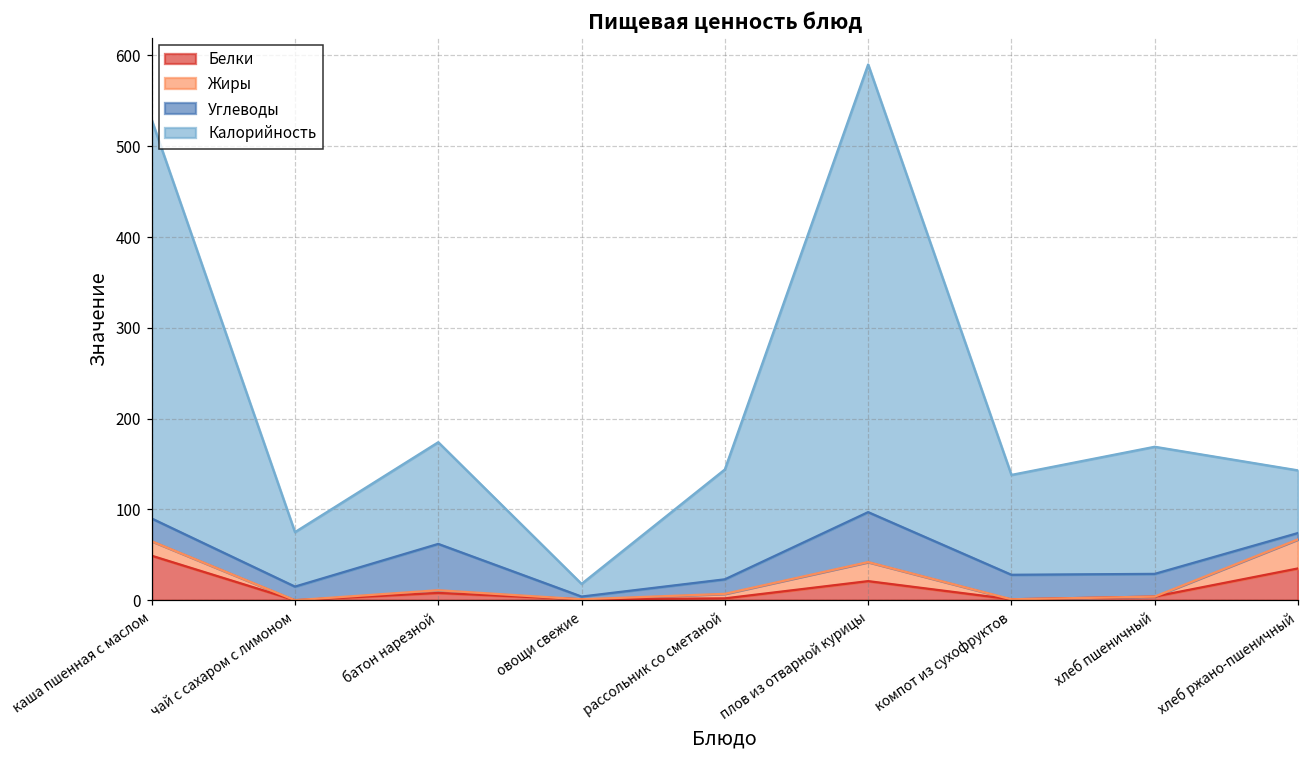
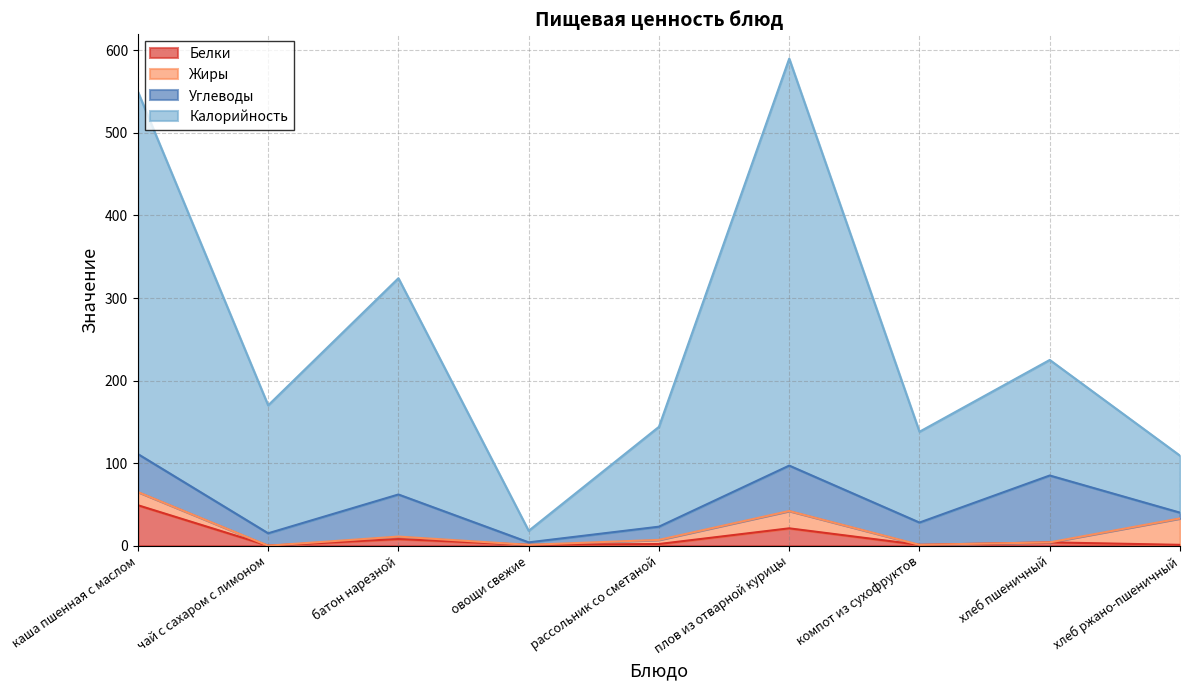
  {
    "Белки": {
      "каша пшенная с маслом": 50,
      "рассольник со сметаной": 0,
      "плов из отварной курицы": 20,
-     "хлеб ржано-пшеничный": 40
+     "хлеб ржано-пшеничный": 0
    },
    "Жиры": {
      "каша пшенная с маслом": 20,
      "рассольник со сметаной": 10,
      "плов из отварной курицы": 20,
      "хлеб ржано-пшеничный": 30
    },
    "Углеводы": {
-     "каша пшенная с маслом": 30,
+     "каша пшенная с маслом": 50,
      "чай с сахаром с лимоном": 20,
      "батон нарезной": 50,
      "рассольник со сметаной": 20,
      "плов из отварной курицы": 60,
      "компот из сухофруктов": 30,
-     "хлеб пшеничный": 30,
+     "хлеб пшеничный": 80,
      "хлеб ржано-пшеничный": 10
    },
    "Калорийность": {
      "каша пшенная с маслом": 440,
-     "чай с сахаром с лимоном": 60,
-     "батон нарезной": 110,
+     "чай с сахаром с лимоном": 160,
+     "батон нарезной": 260,
      "овощи свежие": 10,
      "рассольник со сметаной": 120,
      "плов из отварной курицы": 490,
      "компот из сухофруктов": 110,
      "хлеб пшеничный": 140,
      "хлеб ржано-пшеничный": 70
    }
  }
